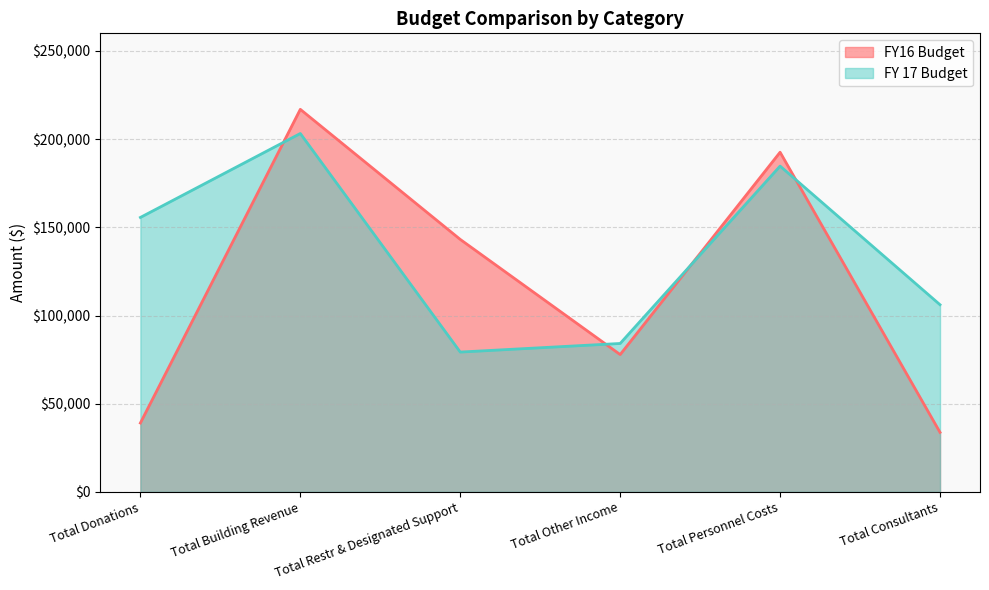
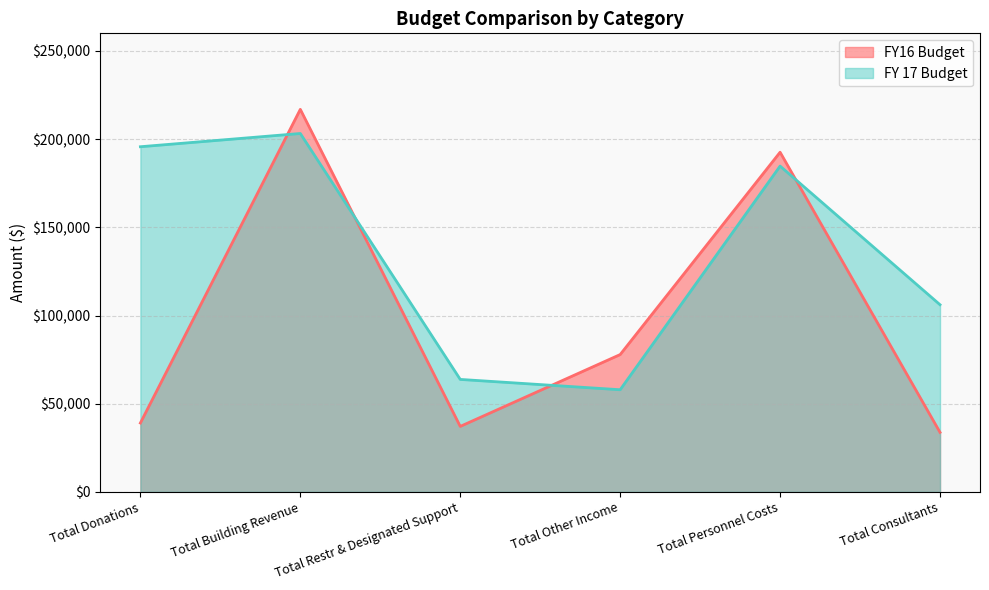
  {
    "FY16 Budget": {
      "Total Donations": "$39,000",
      "Total Building Revenue": "$217,000",
-     "Total Restr & Designated Support": "$143,000",
+     "Total Restr & Designated Support": "$37,000",
      "Total Other Income": "$78,000",
      "Total Personnel Costs": "$193,000",
      "Total Consultants": "$34,000"
    },
    "FY 17 Budget": {
-     "Total Donations": "$156,000",
+     "Total Donations": "$196,000",
      "Total Building Revenue": "$203,000",
-     "Total Restr & Designated Support": "$79,000",
-     "Total Other Income": "$84,000",
+     "Total Restr & Designated Support": "$64,000",
+     "Total Other Income": "$58,000",
      "Total Personnel Costs": "$185,000",
      "Total Consultants": "$106,000"
    }
  }
